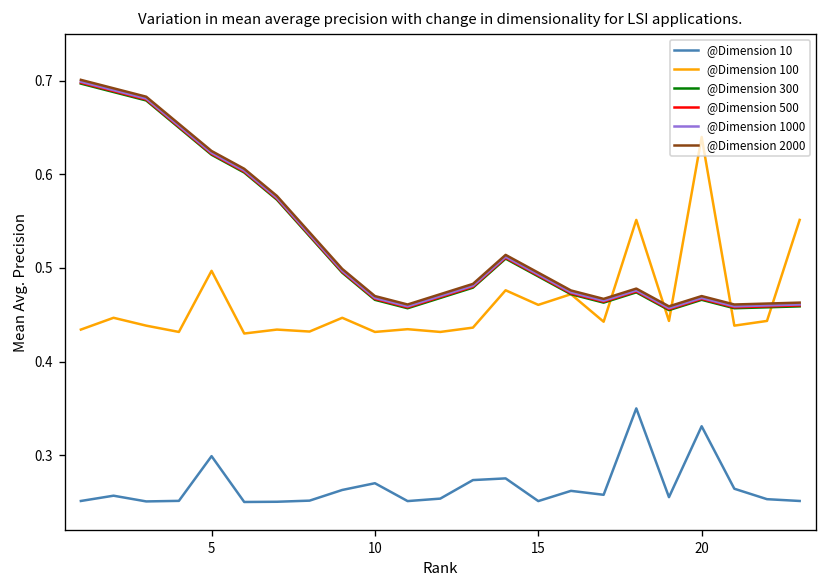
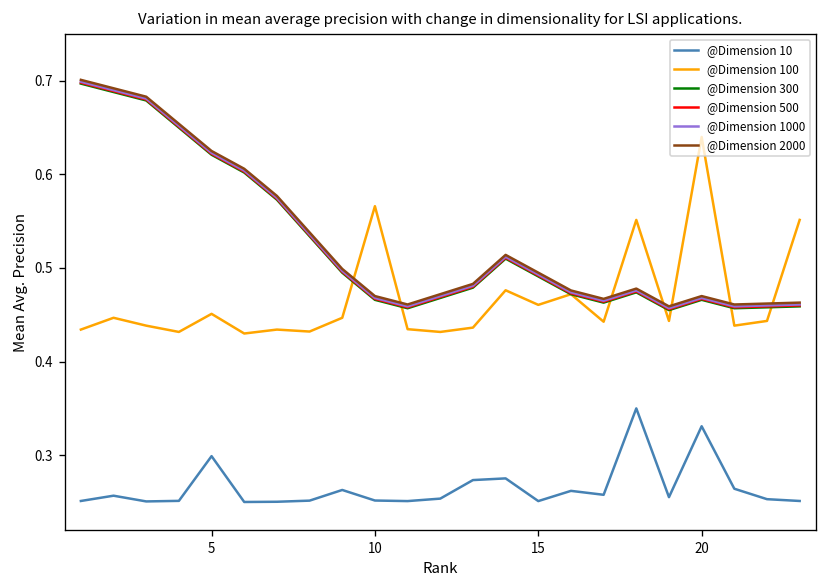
  {
    "@Dimension 10": {
      "5": 0.30,
-     "10": 0.27,
+     "10": 0.25,
      "15": 0.25,
      "20": 0.33
    },
    "@Dimension 100": {
-     "5": 0.50,
-     "10": 0.43,
+     "5": 0.45,
+     "10": 0.57,
      "15": 0.46
    }
  }
